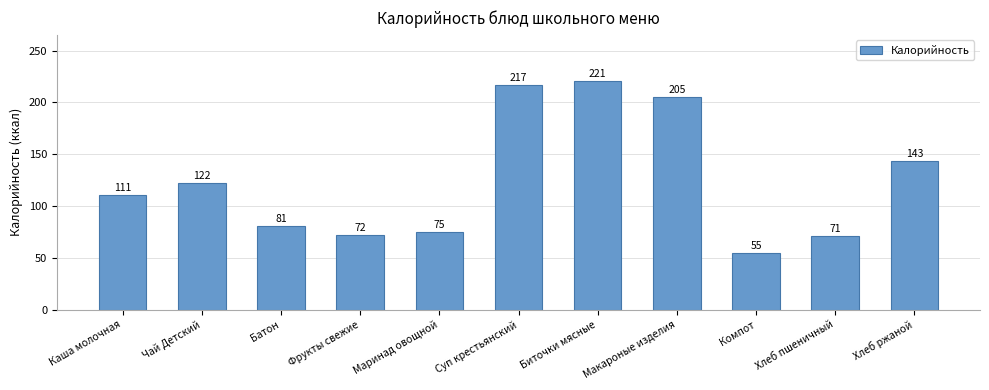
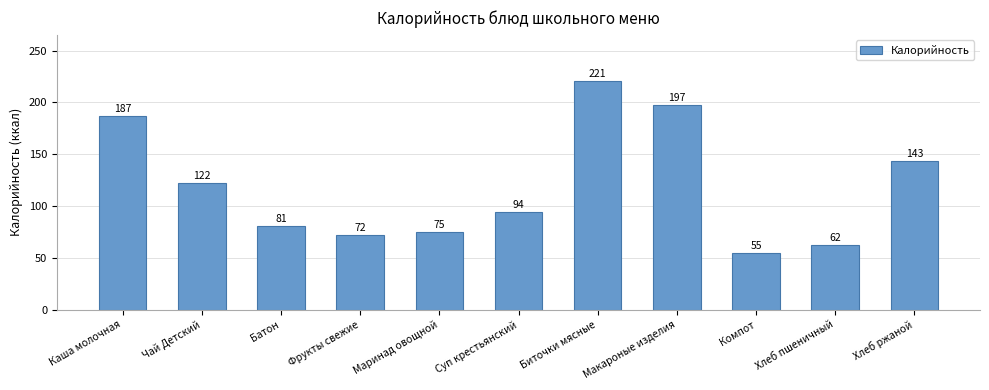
  {
-   "Каша молочная": 111,
+   "Каша молочная": 187,
    "Чай Детский": 122,
    "Батон": 81,
    "Фрукты свежие": 72,
    "Маринад овощной": 75,
-   "Суп крестьянский": 217,
+   "Суп крестьянский": 94,
    "Биточки мясные": 221,
-   "Макароные изделия": 205,
+   "Макароные изделия": 197,
    "Компот": 55,
-   "Хлеб пшеничный": 71,
+   "Хлеб пшеничный": 62,
    "Хлеб ржаной": 143
  }
